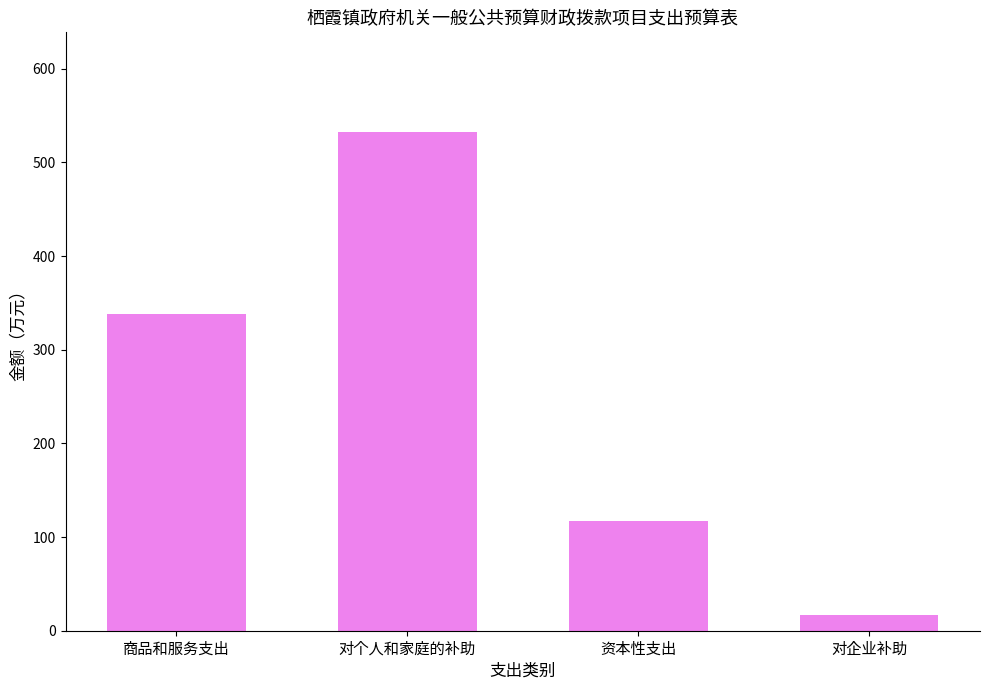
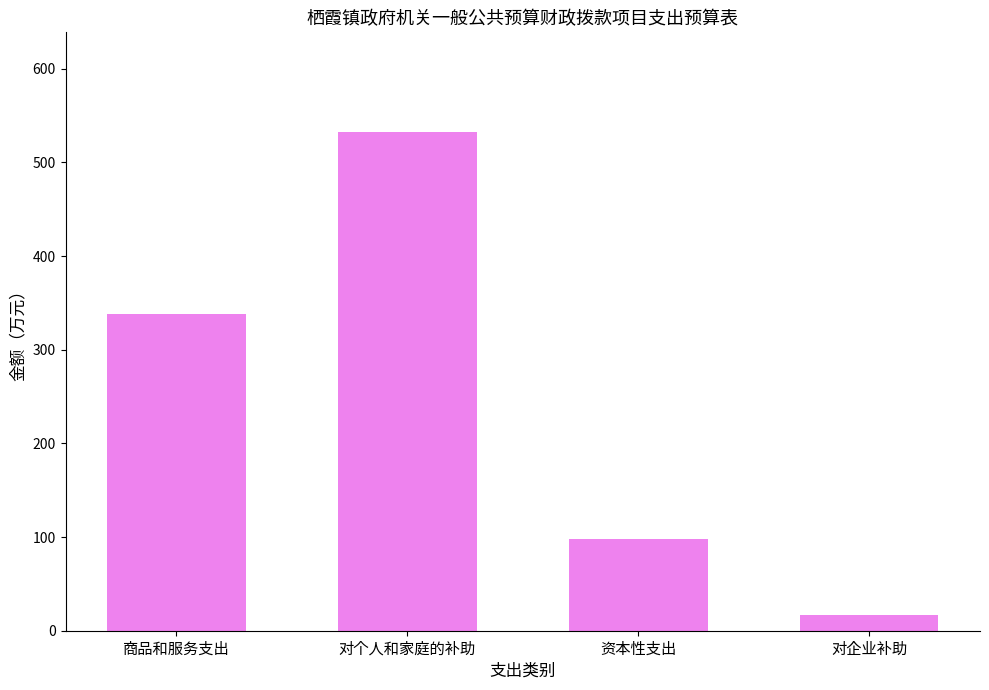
  {
    "商品和服务支出": 340,
    "对个人和家庭的补助": 530,
-   "资本性支出": 120,
+   "资本性支出": 100,
    "对企业补助": 20
  }
